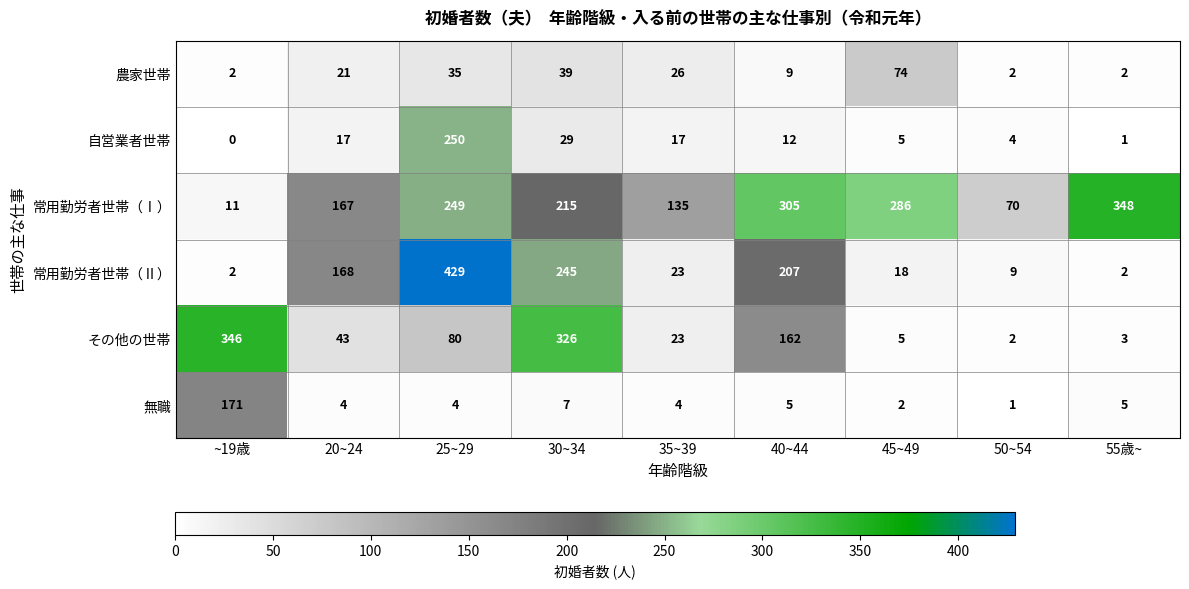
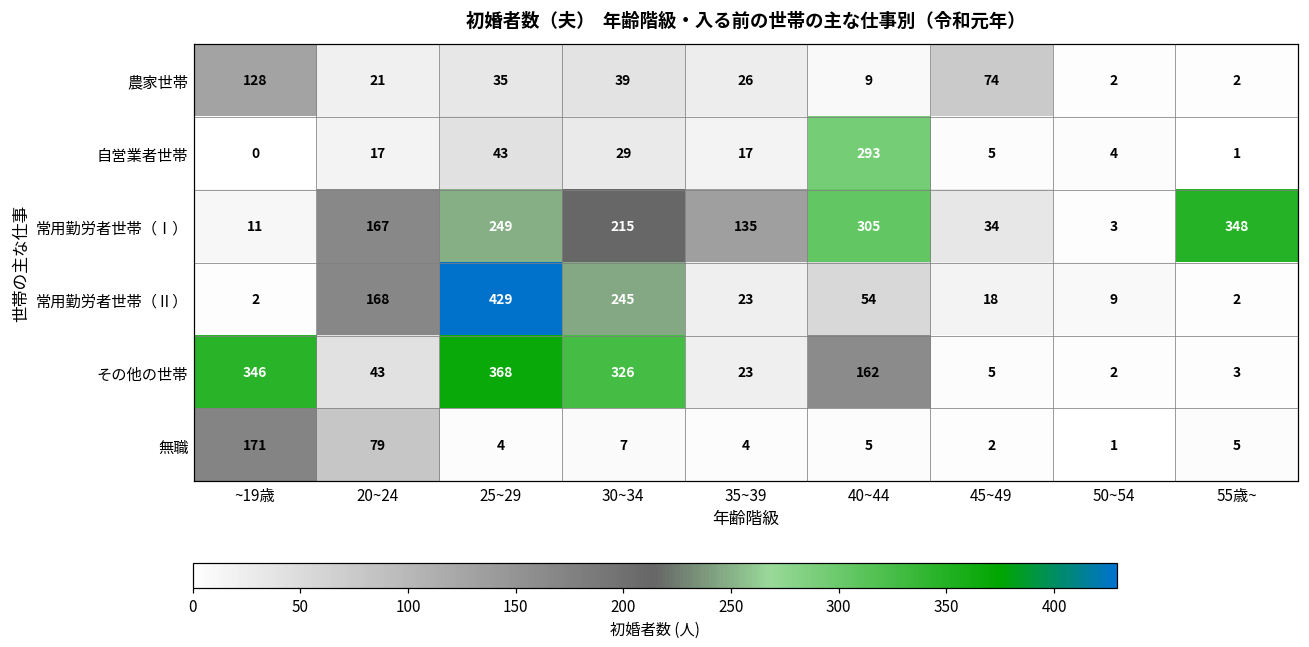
  {
    "農家世帯": {
-     "~19歳": 2,
+     "~19歳": 128,
      "20~24": 21,
      "25~29": 35,
      "30~34": 39,
      "35~39": 26,
      "40~44": 9,
      "45~49": 74,
      "50~54": 2,
      "55歳~": 2
    },
    "自営業者世帯": {
      "~19歳": 0,
      "20~24": 17,
-     "25~29": 250,
+     "25~29": 43,
      "30~34": 29,
      "35~39": 17,
-     "40~44": 12,
+     "40~44": 293,
      "45~49": 5,
      "50~54": 4,
      "55歳~": 1
    },
    "常用勤労者世帯（Ⅰ）": {
      "~19歳": 11,
      "20~24": 167,
      "25~29": 249,
      "30~34": 215,
      "35~39": 135,
      "40~44": 305,
-     "45~49": 286,
-     "50~54": 70,
+     "45~49": 34,
+     "50~54": 3,
      "55歳~": 348
    },
    "常用勤労者世帯（Ⅱ）": {
      "~19歳": 2,
      "20~24": 168,
      "25~29": 429,
      "30~34": 245,
      "35~39": 23,
-     "40~44": 207,
+     "40~44": 54,
      "45~49": 18,
      "50~54": 9,
      "55歳~": 2
    },
    "その他の世帯": {
      "~19歳": 346,
      "20~24": 43,
-     "25~29": 80,
+     "25~29": 368,
      "30~34": 326,
      "35~39": 23,
      "40~44": 162,
      "45~49": 5,
      "50~54": 2,
      "55歳~": 3
    },
    "無職": {
      "~19歳": 171,
-     "20~24": 4,
+     "20~24": 79,
      "25~29": 4,
      "30~34": 7,
      "35~39": 4,
      "40~44": 5,
      "45~49": 2,
      "50~54": 1,
      "55歳~": 5
    }
  }
